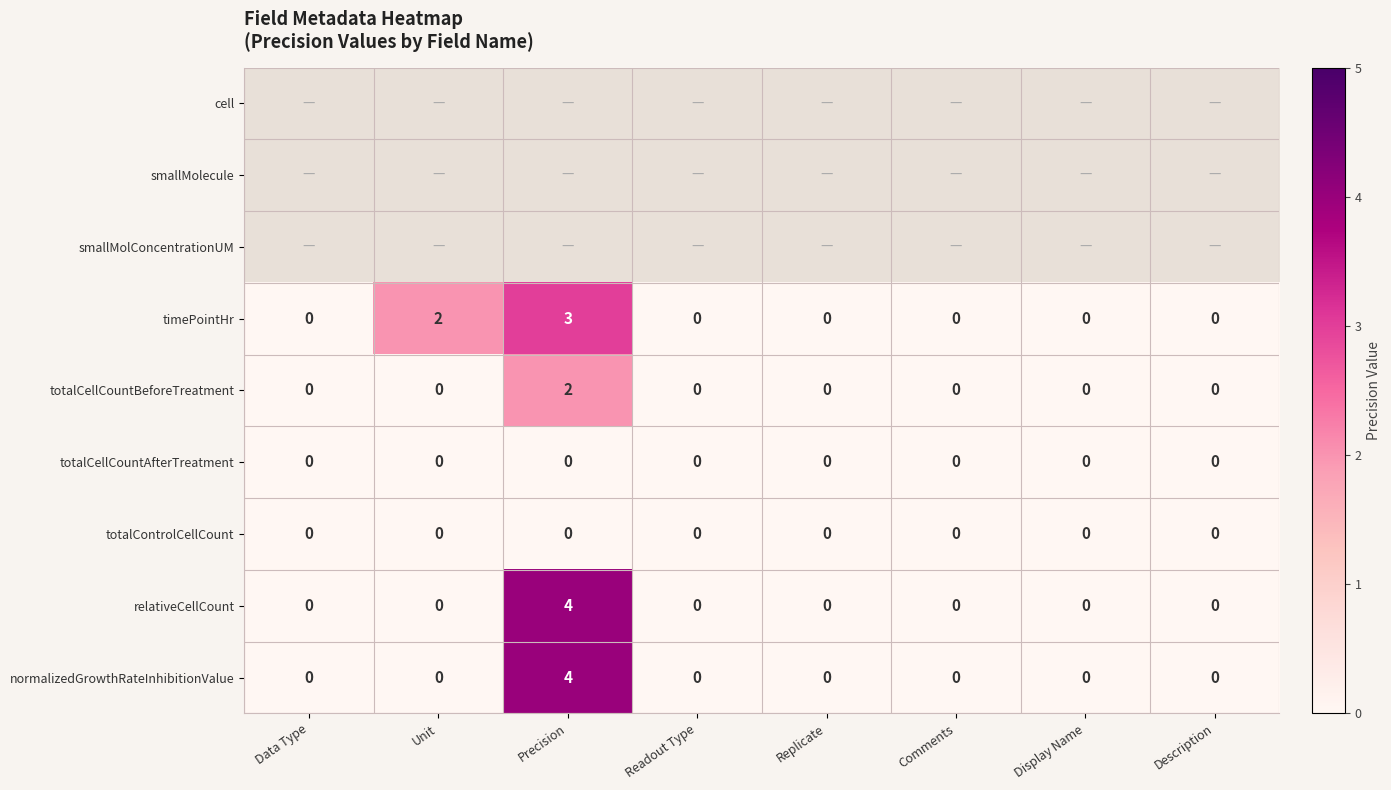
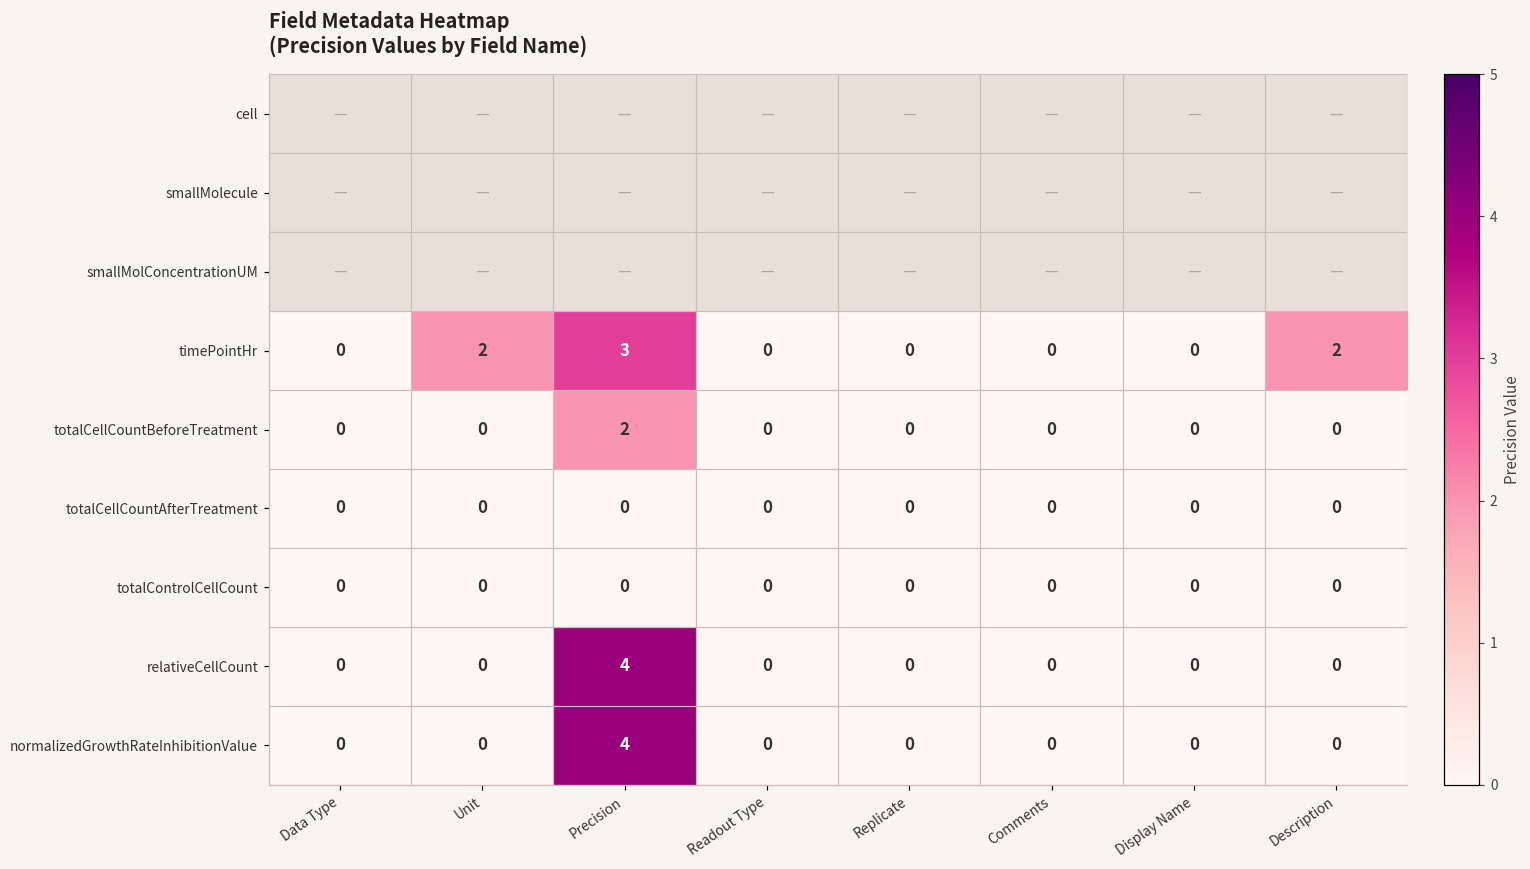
  {
    "timePointHr": {
      "Data Type": 0,
      "Unit": 2,
      "Precision": 3,
      "Readout Type": 0,
      "Replicate": 0,
      "Comments": 0,
      "Display Name": 0,
-     "Description": 0
+     "Description": 2
    },
    "totalCellCountBeforeTreatment": {
      "Data Type": 0,
      "Unit": 0,
      "Precision": 2,
      "Readout Type": 0,
      "Replicate": 0,
      "Comments": 0,
      "Display Name": 0,
      "Description": 0
    },
    "totalCellCountAfterTreatment": {
      "Data Type": 0,
      "Unit": 0,
      "Precision": 0,
      "Readout Type": 0,
      "Replicate": 0,
      "Comments": 0,
      "Display Name": 0,
      "Description": 0
    },
    "totalControlCellCount": {
      "Data Type": 0,
      "Unit": 0,
      "Precision": 0,
      "Readout Type": 0,
      "Replicate": 0,
      "Comments": 0,
      "Display Name": 0,
      "Description": 0
    },
    "relativeCellCount": {
      "Data Type": 0,
      "Unit": 0,
      "Precision": 4,
      "Readout Type": 0,
      "Replicate": 0,
      "Comments": 0,
      "Display Name": 0,
      "Description": 0
    },
    "normalizedGrowthRateInhibitionValue": {
      "Data Type": 0,
      "Unit": 0,
      "Precision": 4,
      "Readout Type": 0,
      "Replicate": 0,
      "Comments": 0,
      "Display Name": 0,
      "Description": 0
    }
  }
